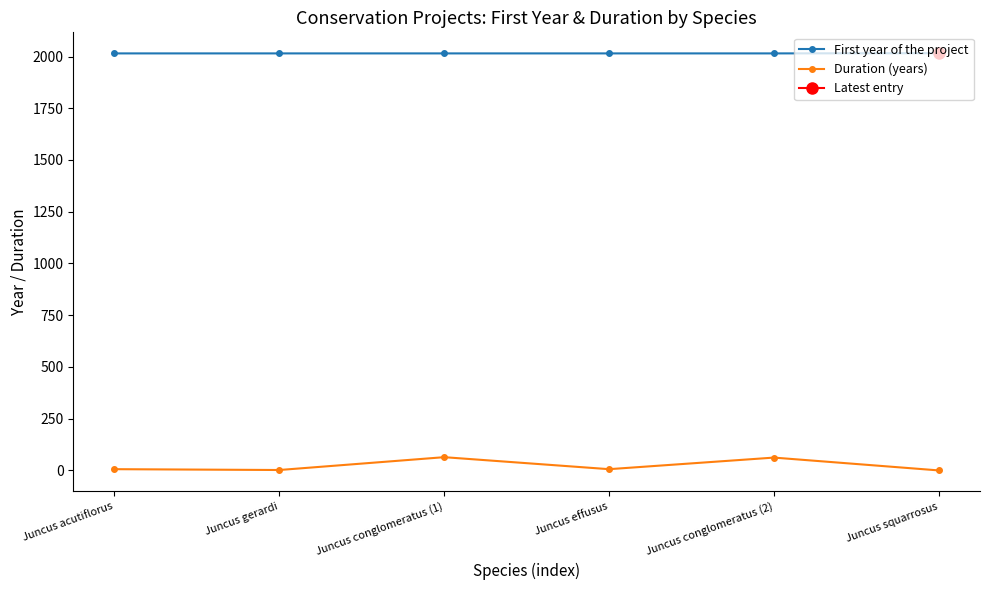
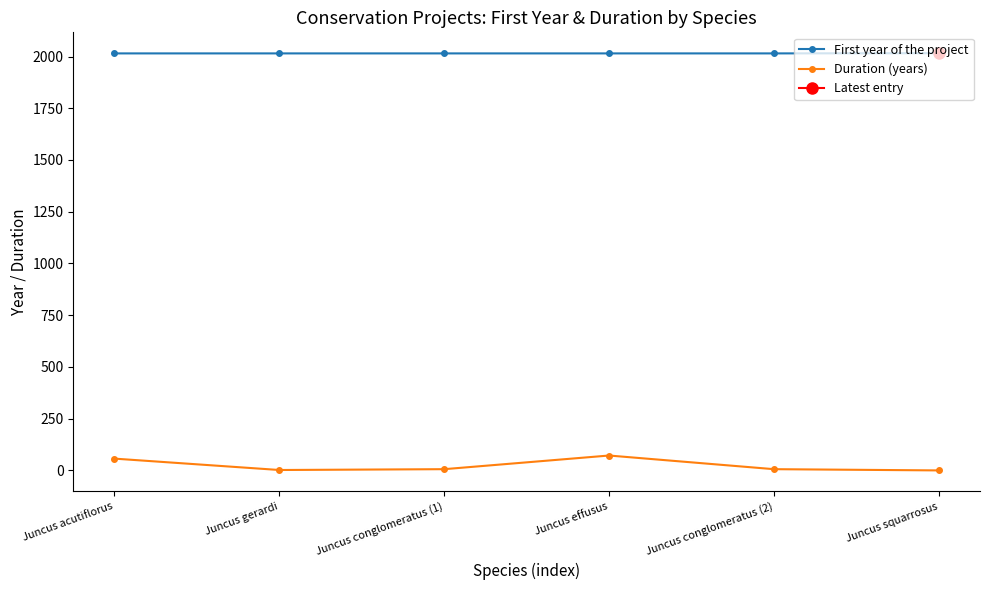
  {
    "First year of the project": {
      "Juncus acutiflorus": 2020,
      "Juncus gerardi": 2020,
      "Juncus conglomeratus (1)": 2020,
      "Juncus effusus": 2020,
      "Juncus conglomeratus (2)": 2020
    },
    "Duration (years)": {
-     "Juncus acutiflorus": 10,
+     "Juncus acutiflorus": 60,
      "Juncus gerardi": 0,
-     "Juncus conglomeratus (1)": 60,
-     "Juncus effusus": 10,
-     "Juncus conglomeratus (2)": 60,
+     "Juncus conglomeratus (1)": 10,
+     "Juncus effusus": 70,
+     "Juncus conglomeratus (2)": 10,
      "Juncus squarrosus": 0
    }
  }
